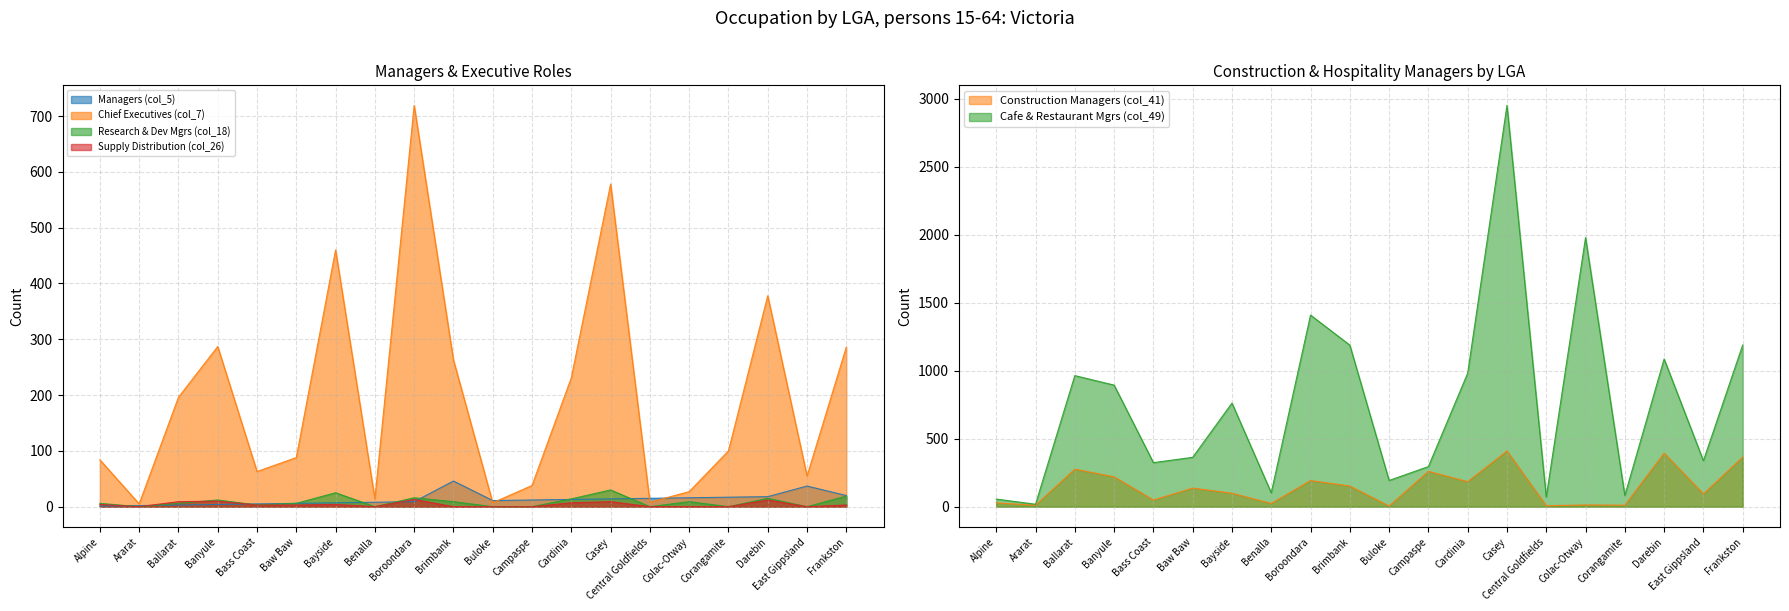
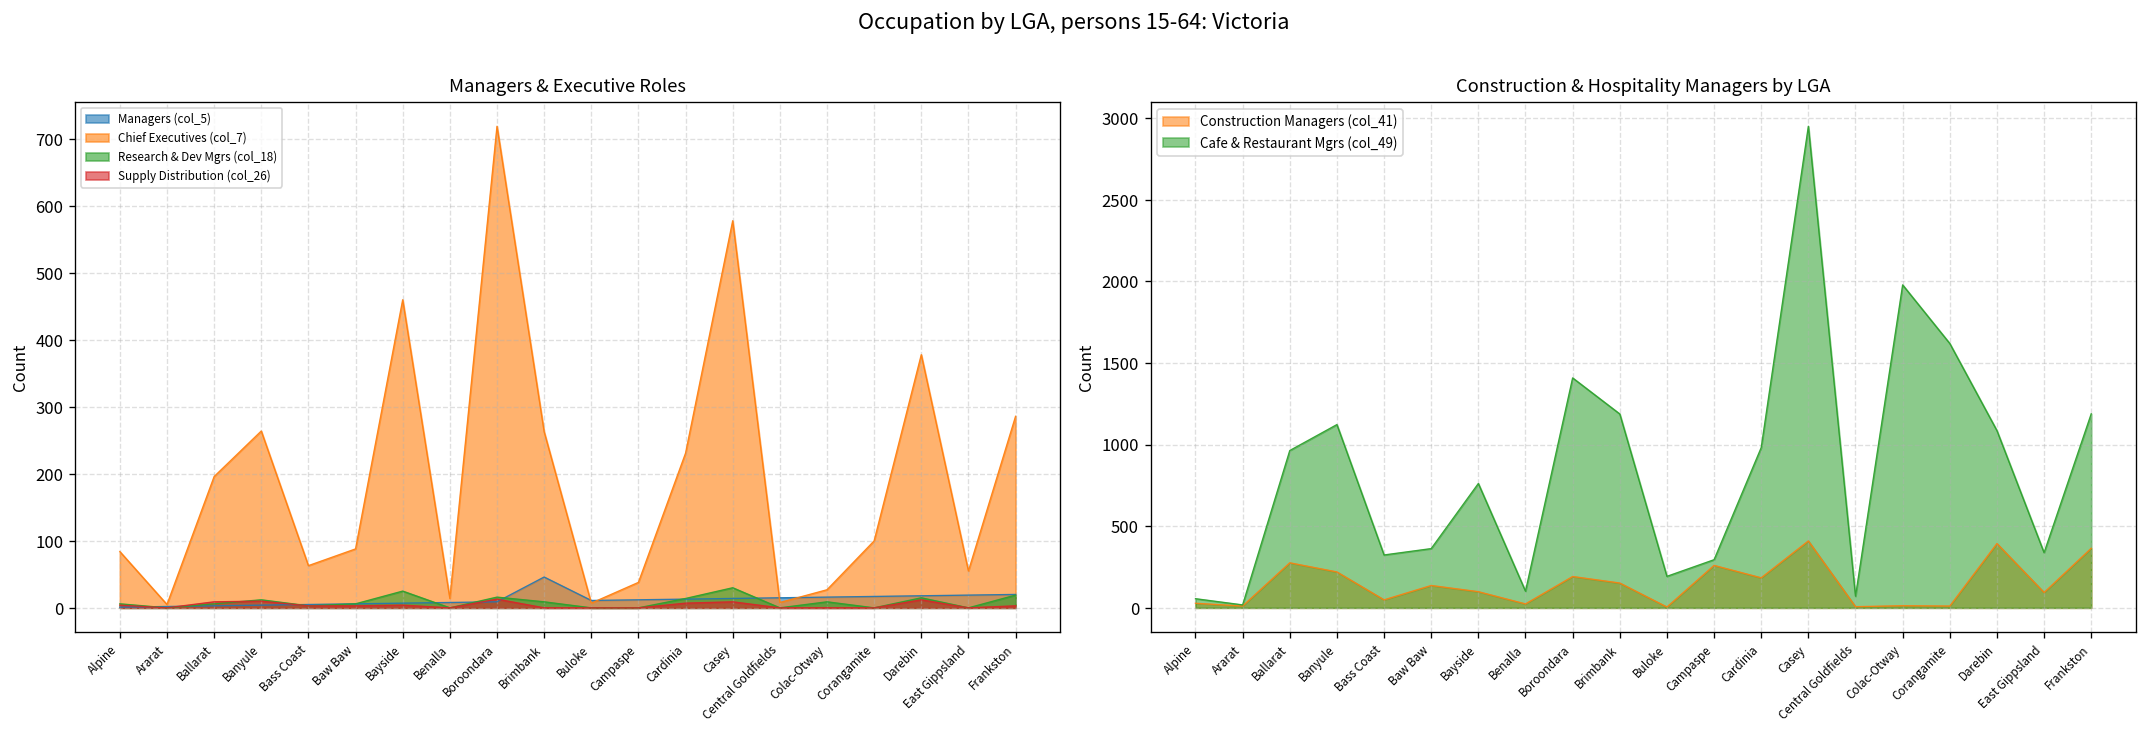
  {
    "Managers & Executive Roles": {
      "Managers (col_5)": {
        "Banyule": 0,
        "Benalla": 10,
        "Brimbank": 50,
        "Campaspe": 10,
        "Casey": 10,
        "Central Goldfields": 20,
        "Colac-Otway": 20,
        "Corangamite": 20,
-       "East Gippsland": 40
+       "East Gippsland": 20
      },
      "Chief Executives (col_7)": {
        "Alpine": 80,
        "Ballarat": 200,
-       "Banyule": 290,
+       "Banyule": 260,
        "Bass Coast": 60,
        "Baw Baw": 90,
        "Bayside": 460,
        "Benalla": 10,
        "Boroondara": 720,
        "Brimbank": 260,
        "Campaspe": 40,
        "Cardinia": 230,
        "Casey": 580,
        "Central Goldfields": 10,
        "Colac-Otway": 30,
        "Corangamite": 100,
        "Darebin": 380,
        "East Gippsland": 60,
        "Frankston": 290
      },
      "Research & Dev Mgrs (col_18)": {
        "Bayside": 30,
        "Brimbank": 10,
        "Casey": 30,
        "Colac-Otway": 10
      },
      "Supply Distribution (col_26)": {
        "Brimbank": 0,
        "Cardinia": 10,
        "Casey": 10,
        "Colac-Otway": 0,
        "Frankston": 0
      }
    },
    "Construction & Hospitality Managers by LGA": {
      "Construction Managers (col_41)": {
        "Alpine": 30,
        "Ballarat": 280,
        "Banyule": 220,
        "Bass Coast": 50,
        "Baw Baw": 140,
        "Bayside": 100,
        "Benalla": 20,
        "Boroondara": 190,
        "Brimbank": 150,
        "Buloke": 10,
        "Campaspe": 260,
        "Cardinia": 180,
        "Casey": 410,
        "Central Goldfields": 10,
        "Colac-Otway": 10,
        "Corangamite": 10,
        "Darebin": 390,
        "East Gippsland": 90,
        "Frankston": 370
      },
      "Cafe & Restaurant Mgrs (col_49)": {
        "Alpine": 60,
        "Ballarat": 960,
-       "Banyule": 890,
+       "Banyule": 1120,
        "Bass Coast": 320,
        "Baw Baw": 360,
        "Bayside": 760,
        "Benalla": 100,
        "Boroondara": 1410,
        "Brimbank": 1190,
        "Buloke": 190,
        "Campaspe": 300,
        "Cardinia": 980,
        "Casey": 2950,
        "Central Goldfields": 70,
        "Colac-Otway": 1980,
-       "Corangamite": 80,
+       "Corangamite": 1620,
        "Darebin": 1090,
        "East Gippsland": 340,
        "Frankston": 1190
      }
    }
  }
